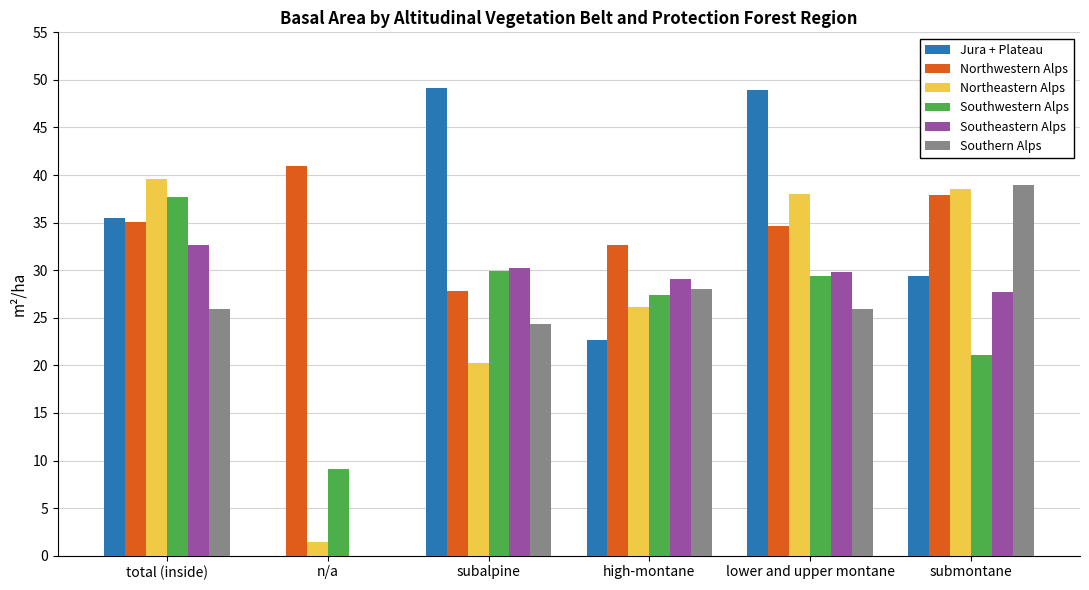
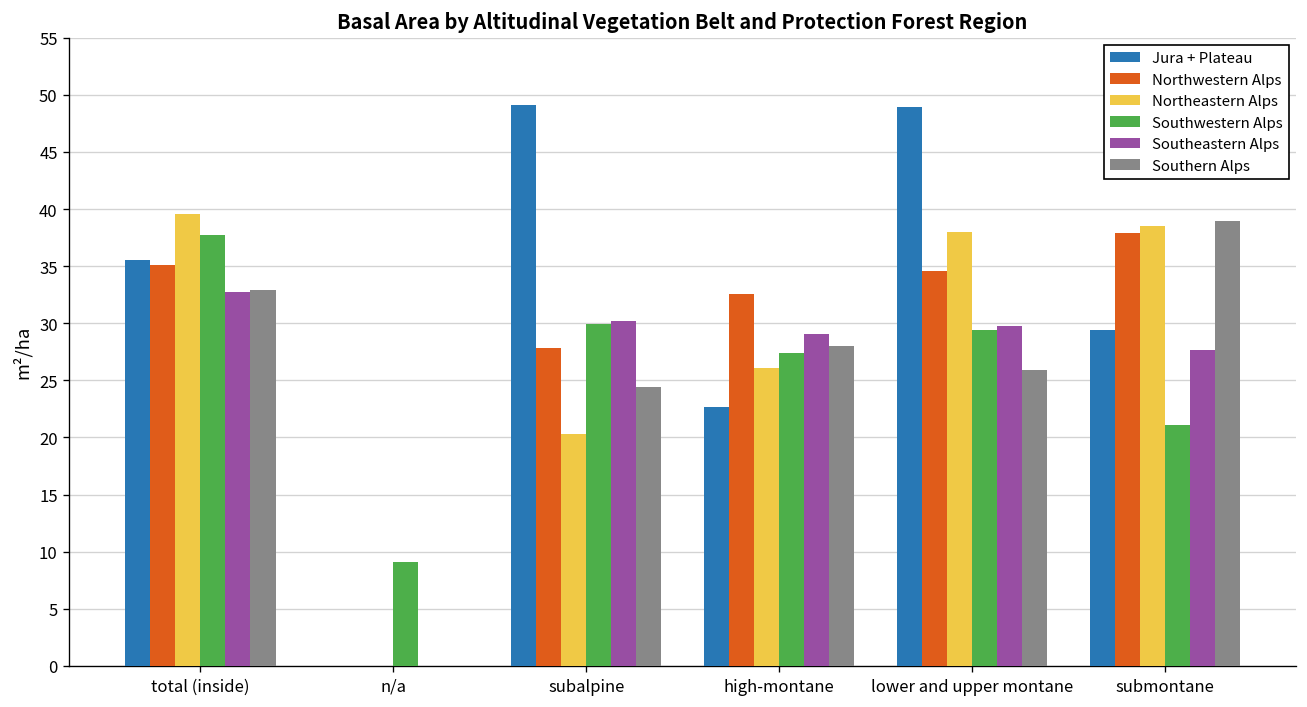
  {
    "Jura + Plateau": {
      "total (inside)": 36,
      "n/a": 0,
      "subalpine": 49,
      "high-montane": 23,
      "lower and upper montane": 49,
      "submontane": 29
    },
    "Northwestern Alps": {
      "total (inside)": 35,
-     "n/a": 41,
+     "n/a": 0,
      "subalpine": 28,
      "high-montane": 33,
      "lower and upper montane": 35,
      "submontane": 38
    },
    "Northeastern Alps": {
      "total (inside)": 40,
-     "n/a": 1,
+     "n/a": 0,
      "subalpine": 20,
      "high-montane": 26,
      "lower and upper montane": 38,
      "submontane": 39
    },
    "Southwestern Alps": {
      "total (inside)": 38,
      "n/a": 9,
      "subalpine": 30,
      "high-montane": 27,
      "lower and upper montane": 29,
      "submontane": 21
    },
    "Southeastern Alps": {
      "total (inside)": 33,
      "n/a": 0,
      "subalpine": 30,
      "high-montane": 29,
      "lower and upper montane": 30,
      "submontane": 28
    },
    "Southern Alps": {
-     "total (inside)": 26,
+     "total (inside)": 33,
      "n/a": 0,
      "subalpine": 24,
      "high-montane": 28,
      "lower and upper montane": 26,
      "submontane": 39
    }
  }
